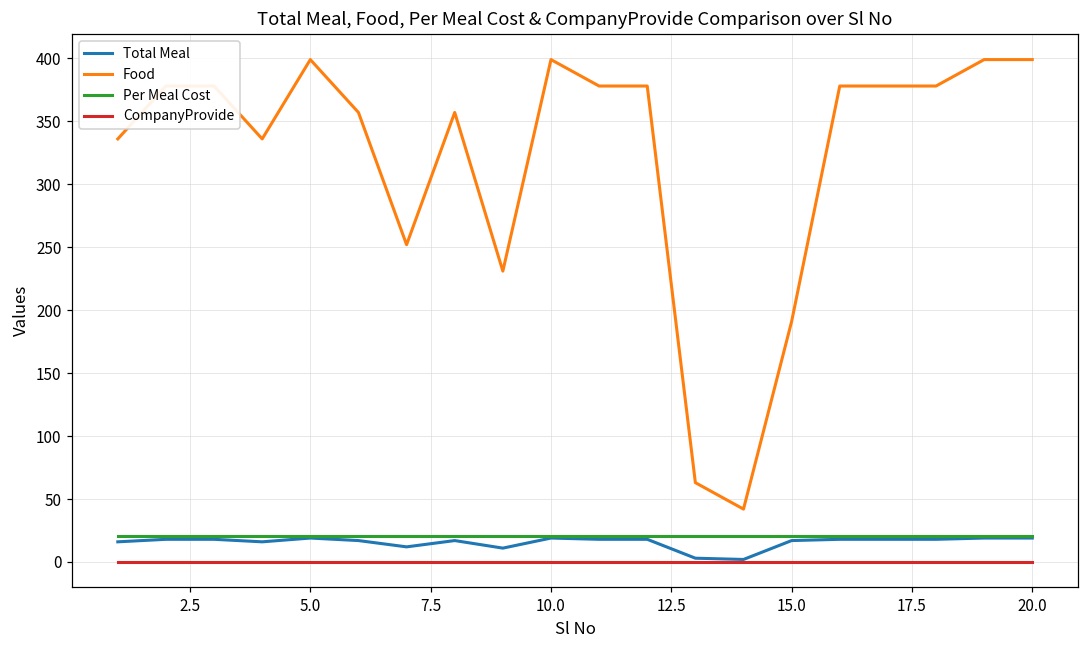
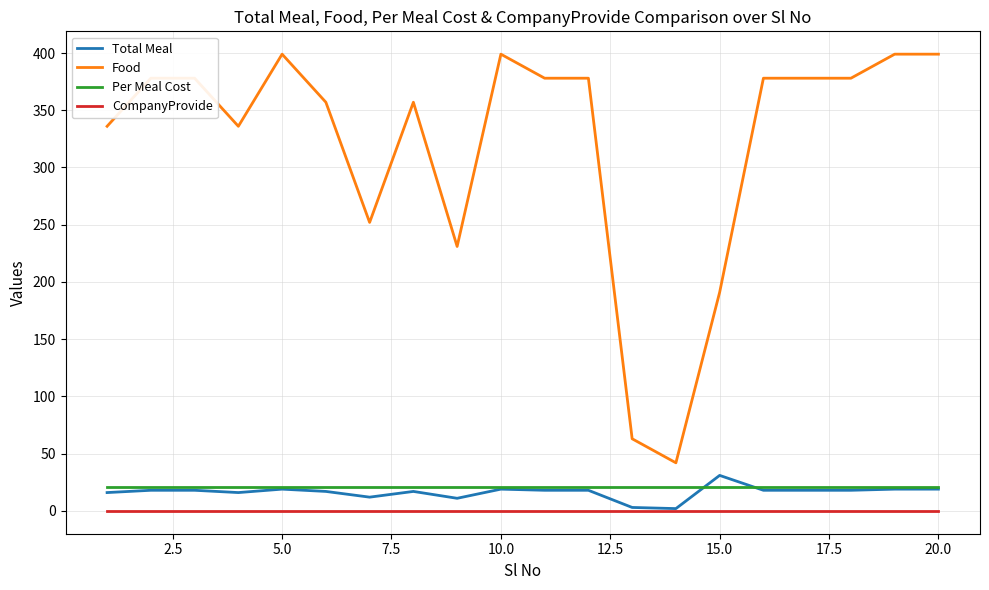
  {
    "Total Meal": {
-     "15.0": 17
+     "15.0": 31
    },
    "Food": {
      "5.0": 399,
      "10.0": 399,
      "15.0": 191,
      "20.0": 399
    },
    "Per Meal Cost": {
      "15.0": 21
    },
    "CompanyProvide": {
      "5.0": 0,
      "10.0": 0,
      "15.0": 0,
      "20.0": 0
    }
  }
